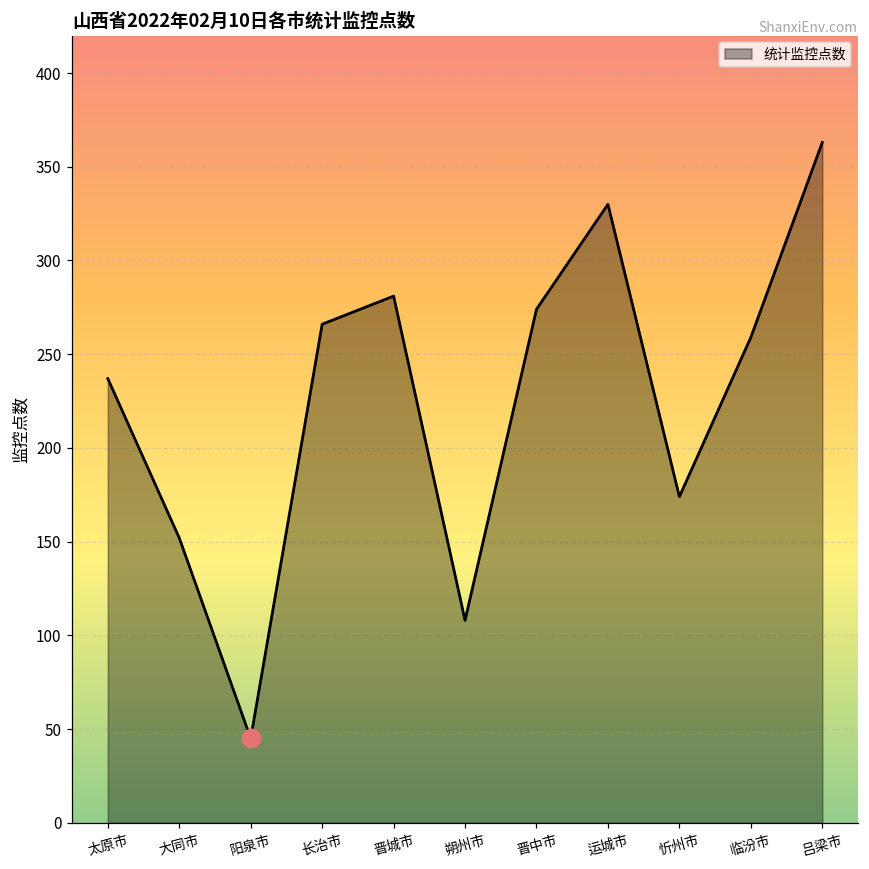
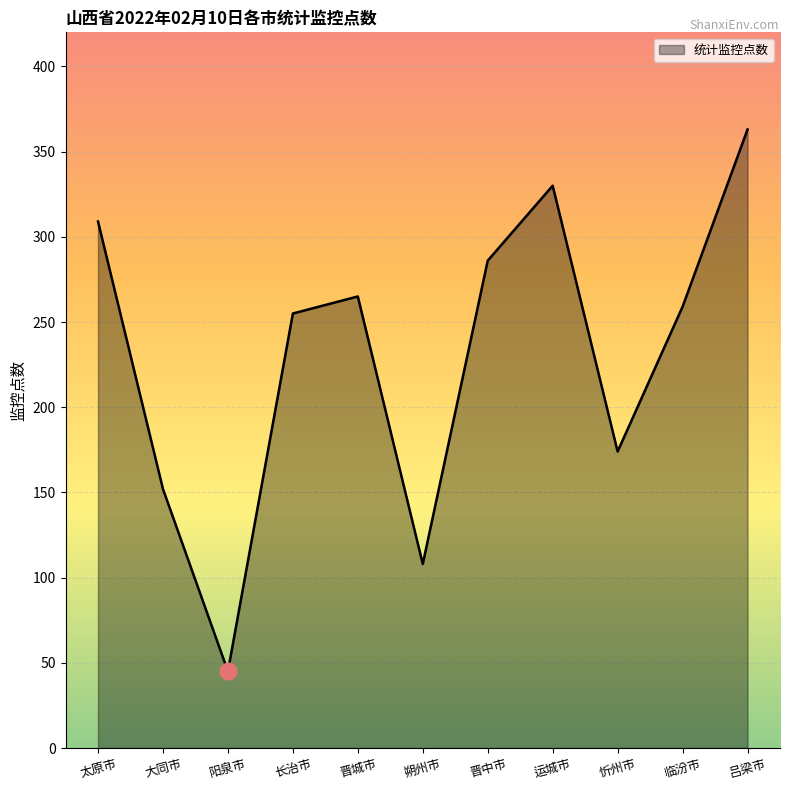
  {
    "统计监控点数": {
-     "太原市": 237,
+     "太原市": 309,
      "大同市": 152,
-     "长治市": 266,
-     "晋城市": 281,
+     "长治市": 255,
+     "晋城市": 265,
      "朔州市": 108,
-     "晋中市": 274,
+     "晋中市": 286,
      "运城市": 330,
      "忻州市": 174,
      "临汾市": 259,
      "吕梁市": 363
    }
  }
